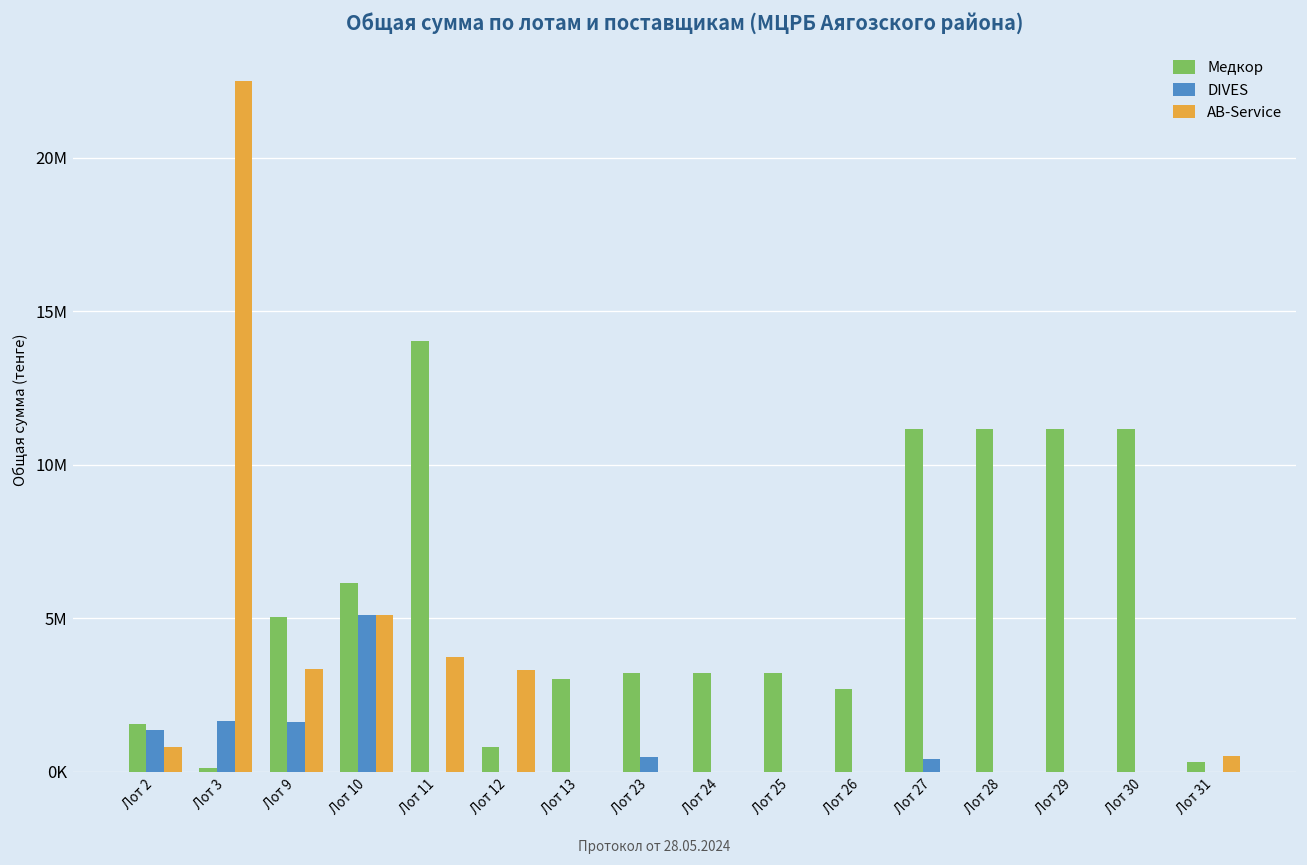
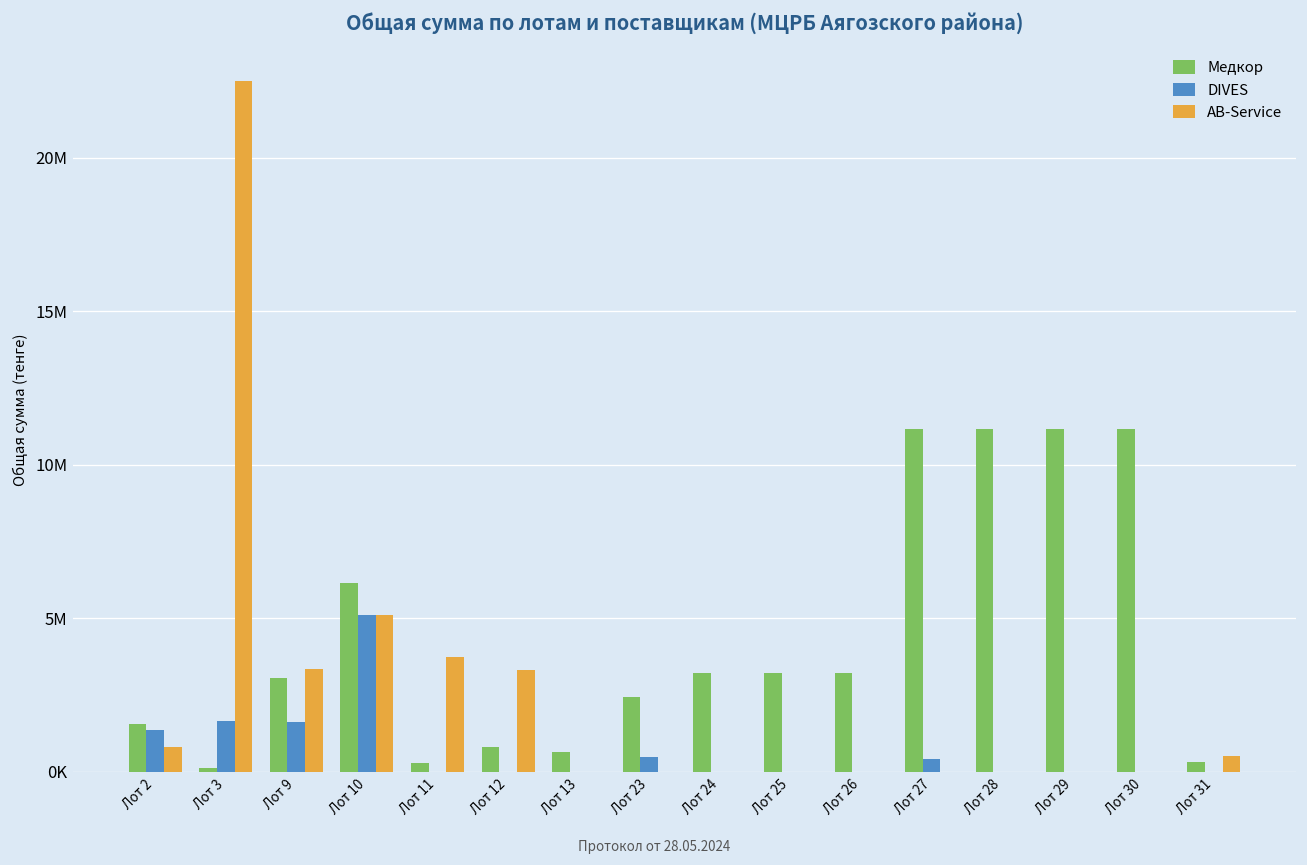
  {
    "Медкор": {
      "Лот 2": 1500000,
      "Лот 3": 100000,
-     "Лот 9": 5000000,
+     "Лот 9": 3000000,
      "Лот 10": 6100000,
-     "Лот 11": 14000000,
+     "Лот 11": 300000,
      "Лот 12": 800000,
-     "Лот 13": 3000000,
-     "Лот 23": 3200000,
+     "Лот 13": 600000,
+     "Лот 23": 2400000,
      "Лот 24": 3200000,
      "Лот 25": 3200000,
-     "Лот 26": 2700000,
+     "Лот 26": 3200000,
      "Лот 27": 11200000,
      "Лот 28": 11200000,
      "Лот 29": 11200000,
      "Лот 30": 11200000,
      "Лот 31": 300000
    },
    "DIVES": {
      "Лот 2": 1400000,
      "Лот 3": 1700000,
      "Лот 9": 1600000,
      "Лот 10": 5100000,
      "Лот 11": 0,
      "Лот 12": 0,
      "Лот 13": 0,
      "Лот 23": 500000,
      "Лот 24": 0,
      "Лот 25": 0,
      "Лот 26": 0,
      "Лот 27": 400000,
      "Лот 28": 0,
      "Лот 29": 0,
      "Лот 30": 0,
      "Лот 31": 0
    },
    "AB-Service": {
      "Лот 2": 800000,
      "Лот 3": 22500000,
      "Лот 9": 3300000,
      "Лот 10": 5100000,
      "Лот 11": 3700000,
      "Лот 12": 3300000,
      "Лот 13": 0,
      "Лот 23": 0,
      "Лот 24": 0,
      "Лот 25": 0,
      "Лот 26": 0,
      "Лот 27": 0,
      "Лот 28": 0,
      "Лот 29": 0,
      "Лот 30": 0,
      "Лот 31": 500000
    }
  }
